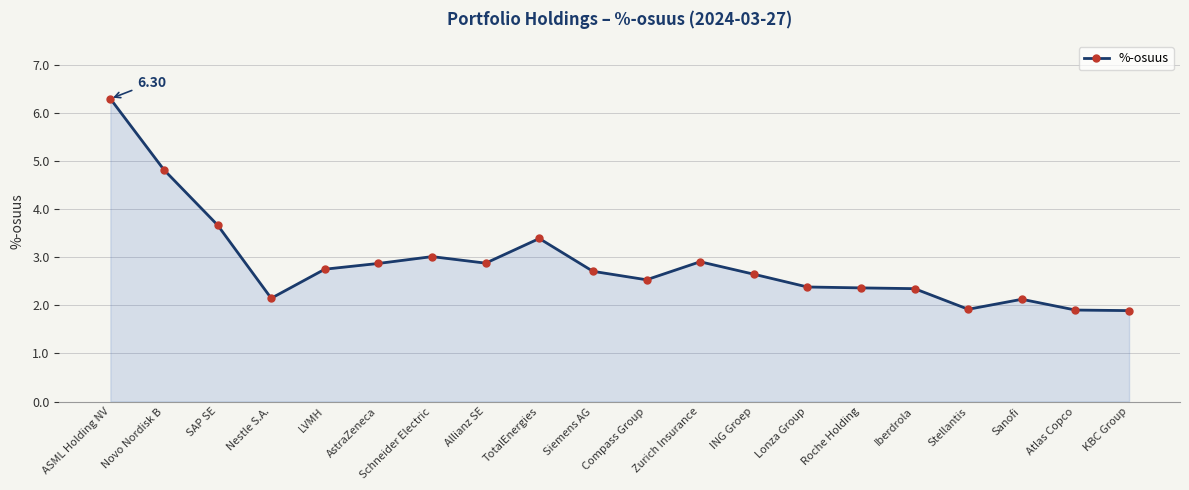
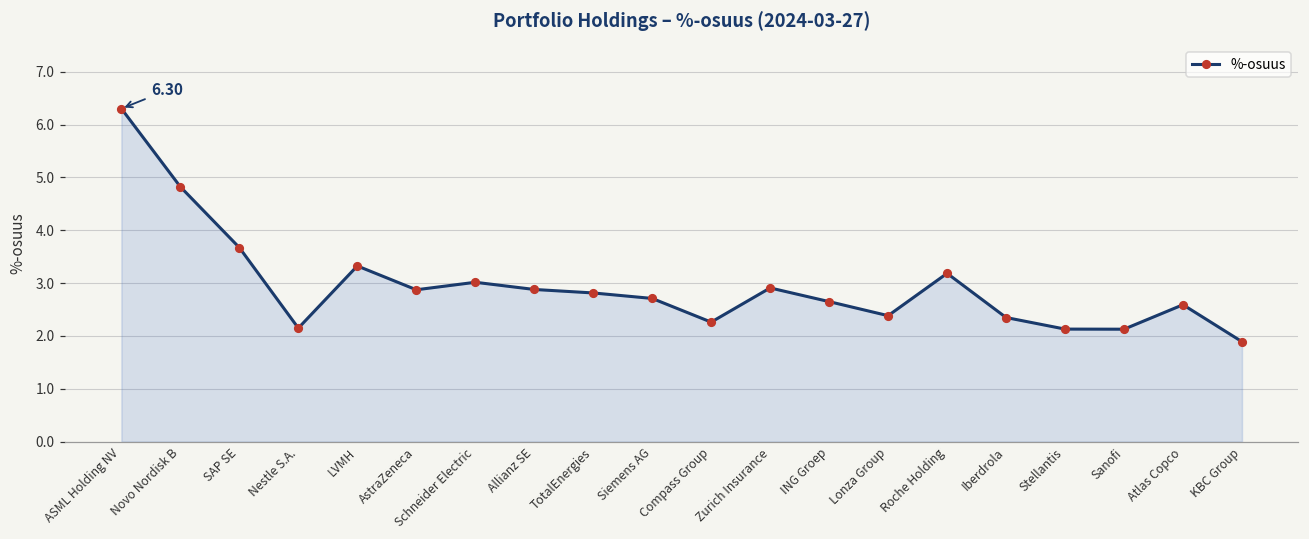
  {
    "Novo Nordisk B": 4.8,
    "SAP SE": 3.7,
    "Nestle S.A.": 2.1,
-   "LVMH": 2.8,
+   "LVMH": 3.3,
    "AstraZeneca": 2.9,
    "Schneider Electric": 3.0,
    "Allianz SE": 2.9,
-   "TotalEnergies": 3.4,
+   "TotalEnergies": 2.8,
    "Siemens AG": 2.7,
-   "Compass Group": 2.5,
+   "Compass Group": 2.3,
    "Zurich Insurance": 2.9,
    "ING Groep": 2.7,
    "Lonza Group": 2.4,
-   "Roche Holding": 2.4,
+   "Roche Holding": 3.2,
    "Iberdrola": 2.3,
-   "Stellantis": 1.9,
+   "Stellantis": 2.1,
    "Sanofi": 2.1,
-   "Atlas Copco": 1.9,
+   "Atlas Copco": 2.6,
    "KBC Group": 1.9
  }
